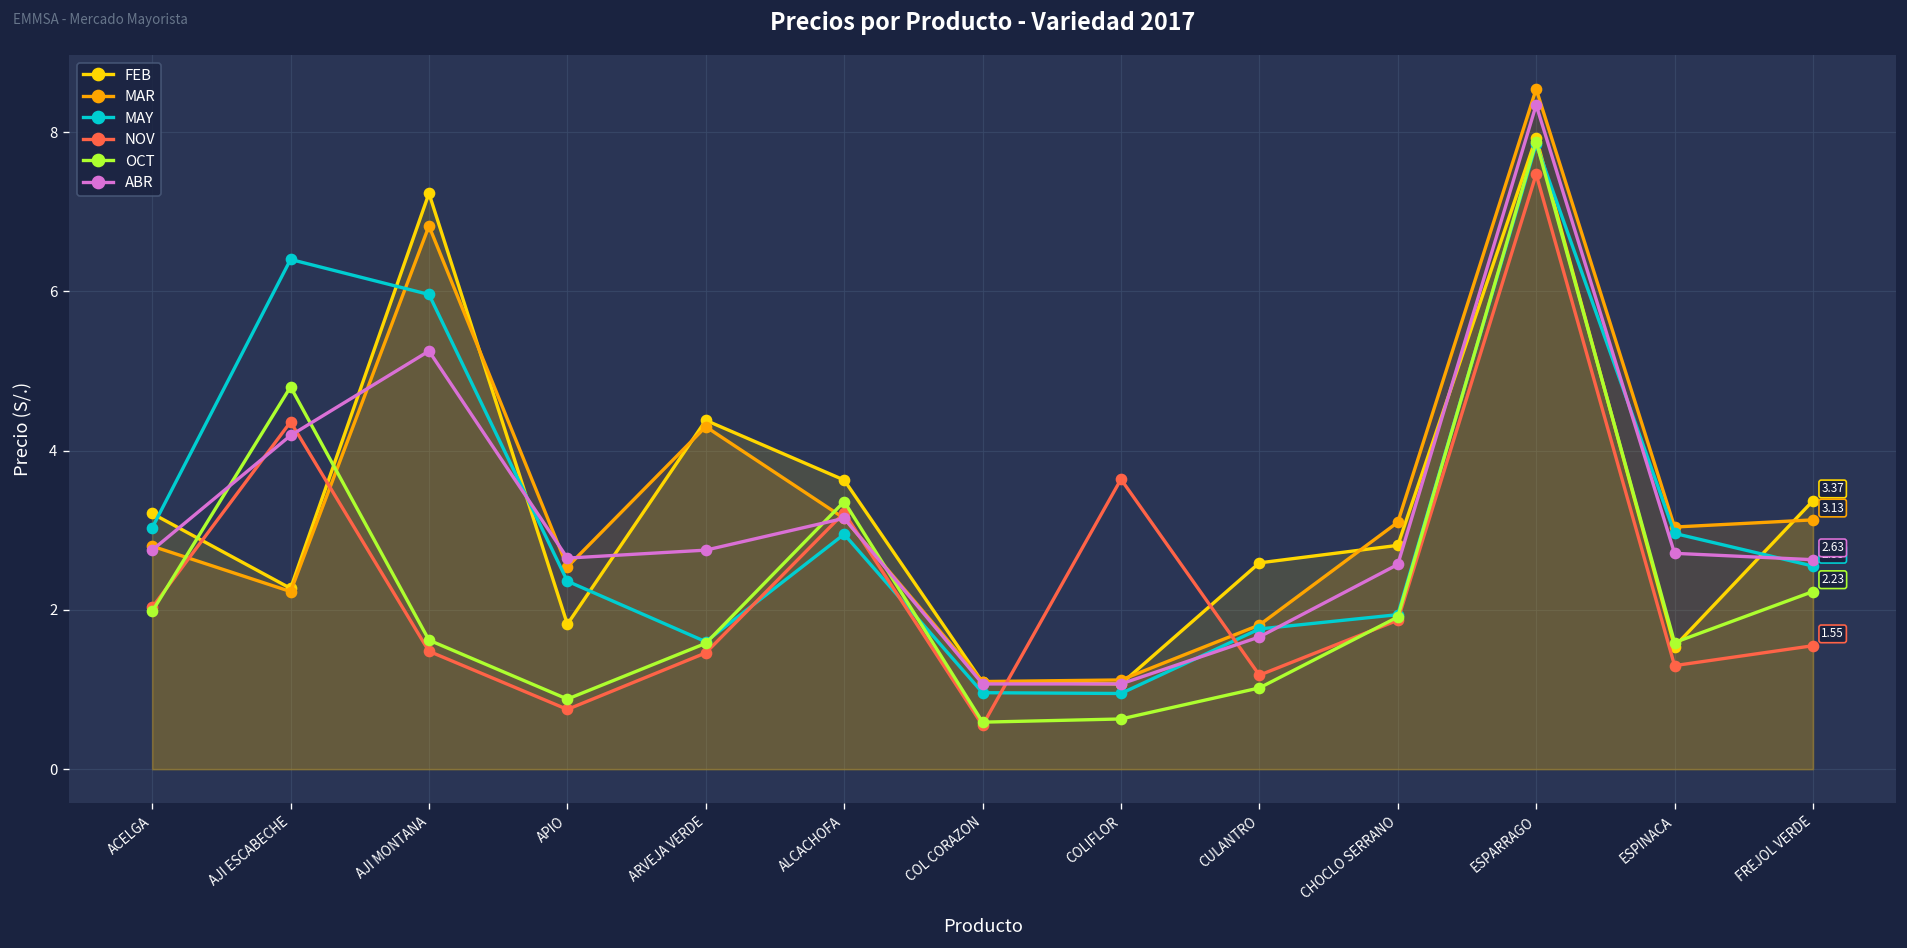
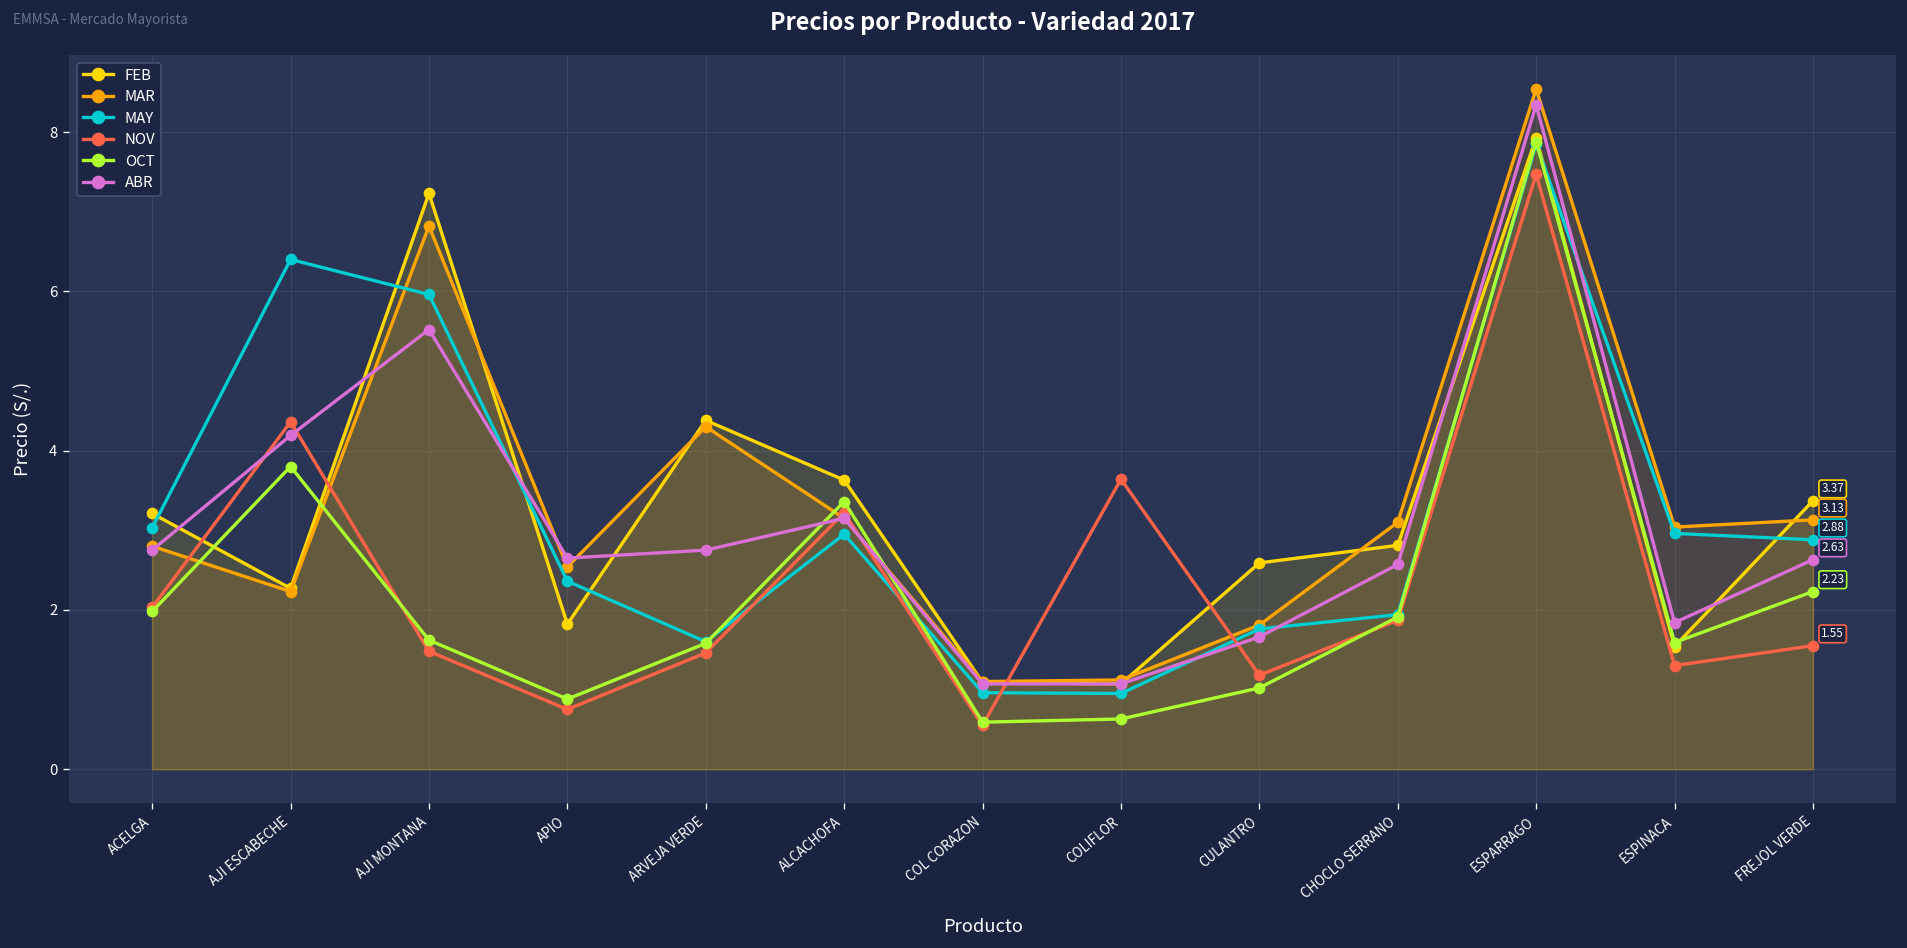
  {
    "MAY": {
-     "FREJOL VERDE": 2.55
+     "FREJOL VERDE": 2.88
    },
    "NOV": {
      "ACELGA": 2.0,
      "AJI ESCABECHE": 4.4,
      "AJI MONTANA": 1.5,
      "APIO": 0.8,
      "ARVEJA VERDE": 1.5,
      "ALCACHOFA": 3.2,
      "COL CORAZON": 0.6,
      "COLIFLOR": 3.6,
      "CULANTRO": 1.2,
      "CHOCLO SERRANO": 1.9,
      "ESPARRAGO": 7.5,
      "ESPINACA": 1.3
    },
    "OCT": {
      "ACELGA": 2.0,
-     "AJI ESCABECHE": 4.8,
+     "AJI ESCABECHE": 3.8,
      "AJI MONTANA": 1.6,
      "APIO": 0.9,
      "ALCACHOFA": 3.4,
      "COL CORAZON": 0.6,
      "COLIFLOR": 0.6,
      "CULANTRO": 1.0,
      "ESPINACA": 1.6
    },
    "ABR": {
      "ACELGA": 2.8,
      "AJI ESCABECHE": 4.2,
-     "AJI MONTANA": 5.3,
+     "AJI MONTANA": 5.5,
      "APIO": 2.7,
      "ARVEJA VERDE": 2.8,
      "CULANTRO": 1.7,
      "CHOCLO SERRANO": 2.6,
      "ESPARRAGO": 8.3,
-     "ESPINACA": 2.7
+     "ESPINACA": 1.8
    }
  }
